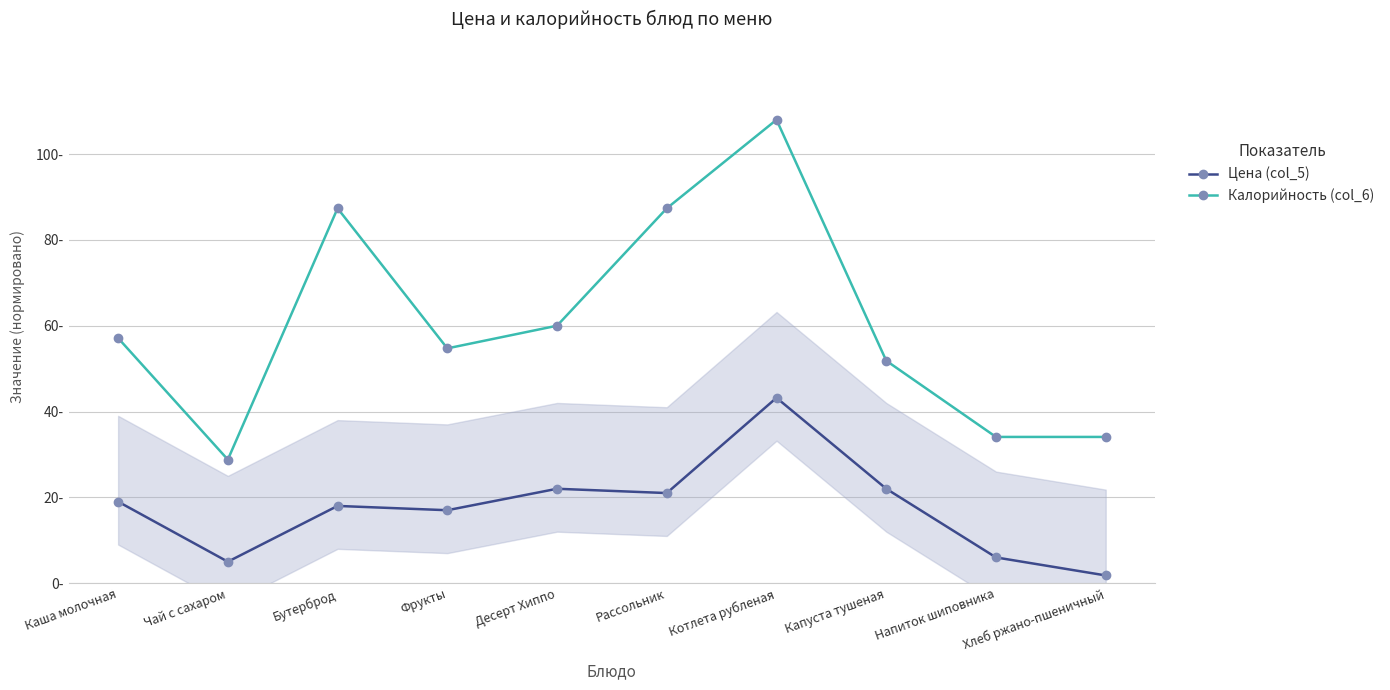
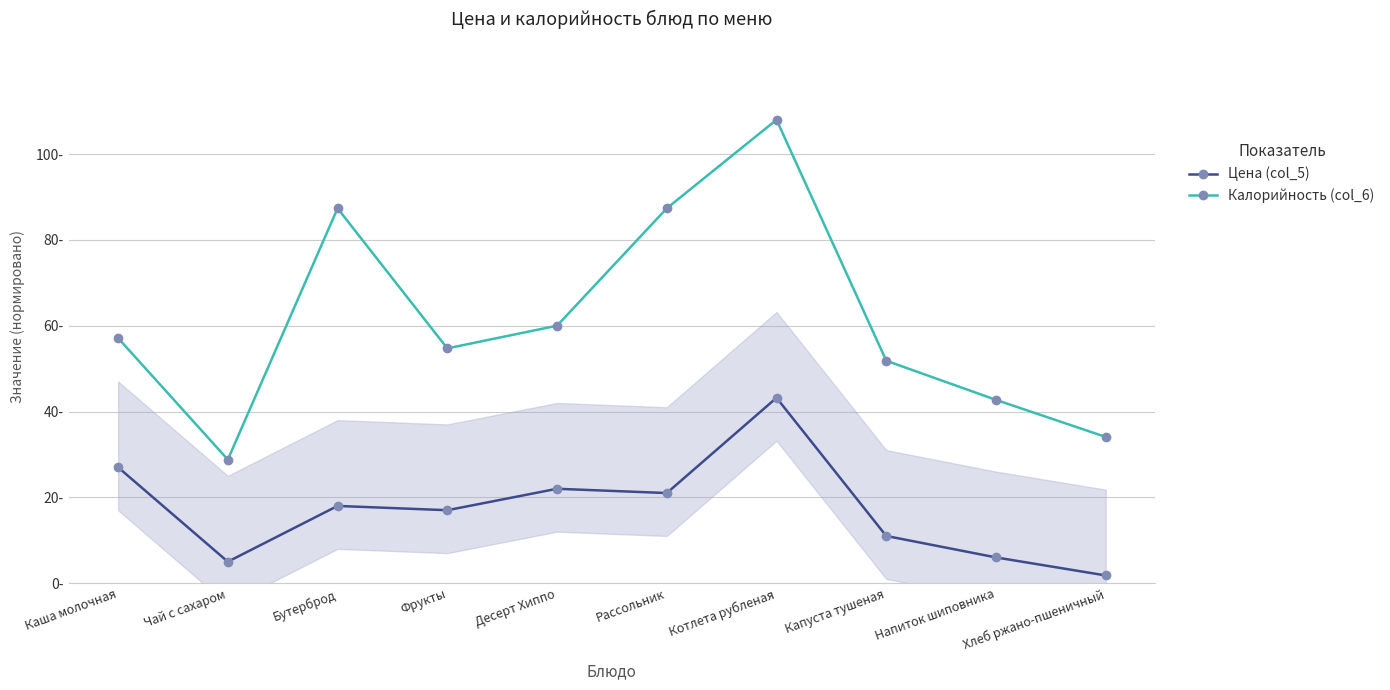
  {
    "Цена (col_5)": {
-     "Каша молочная": "19-",
+     "Каша молочная": "27-",
      "Чай с сахаром": "5-",
      "Бутерброд": "18-",
      "Фрукты": "17-",
      "Десерт Хиппо": "22-",
      "Рассольник": "21-",
      "Котлета рубленая": "43-",
-     "Капуста тушеная": "22-",
+     "Капуста тушеная": "11-",
      "Напиток шиповника": "6-",
      "Хлеб ржано-пшеничный": "2-"
    },
    "Калорийность (col_6)": {
      "Каша молочная": "57-",
      "Чай с сахаром": "29-",
      "Бутерброд": "87-",
      "Фрукты": "55-",
      "Десерт Хиппо": "60-",
      "Рассольник": "87-",
      "Котлета рубленая": "108-",
      "Капуста тушеная": "52-",
-     "Напиток шиповника": "34-",
+     "Напиток шиповника": "43-",
      "Хлеб ржано-пшеничный": "34-"
    }
  }
